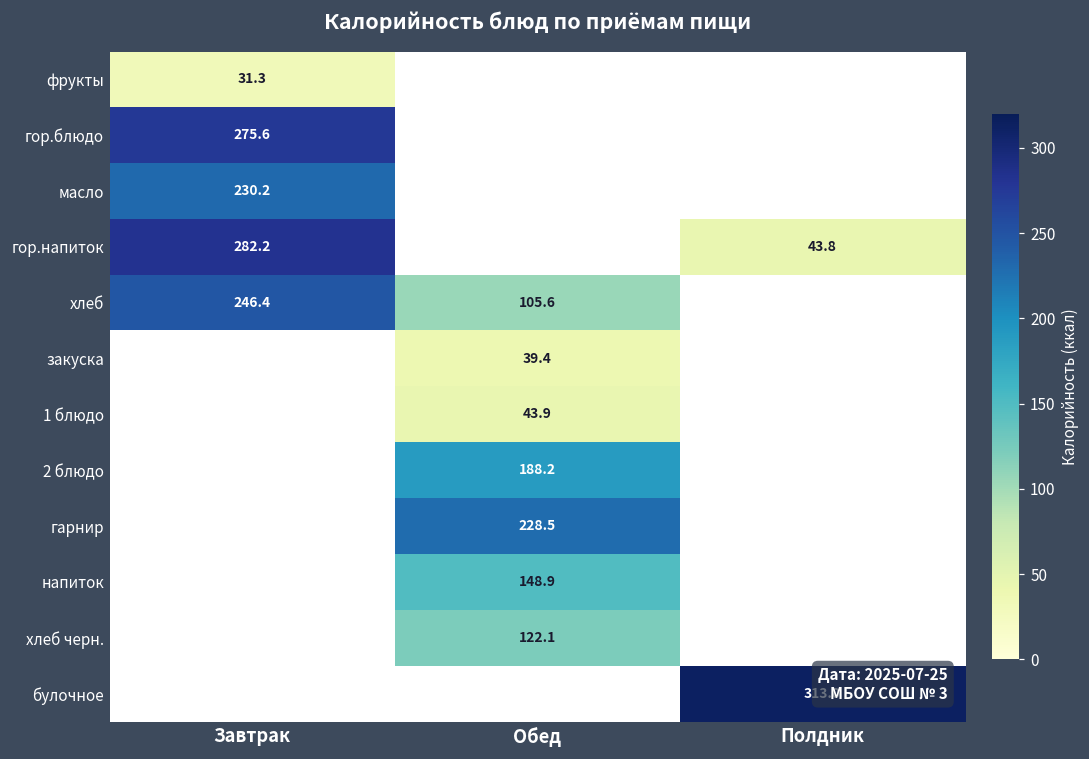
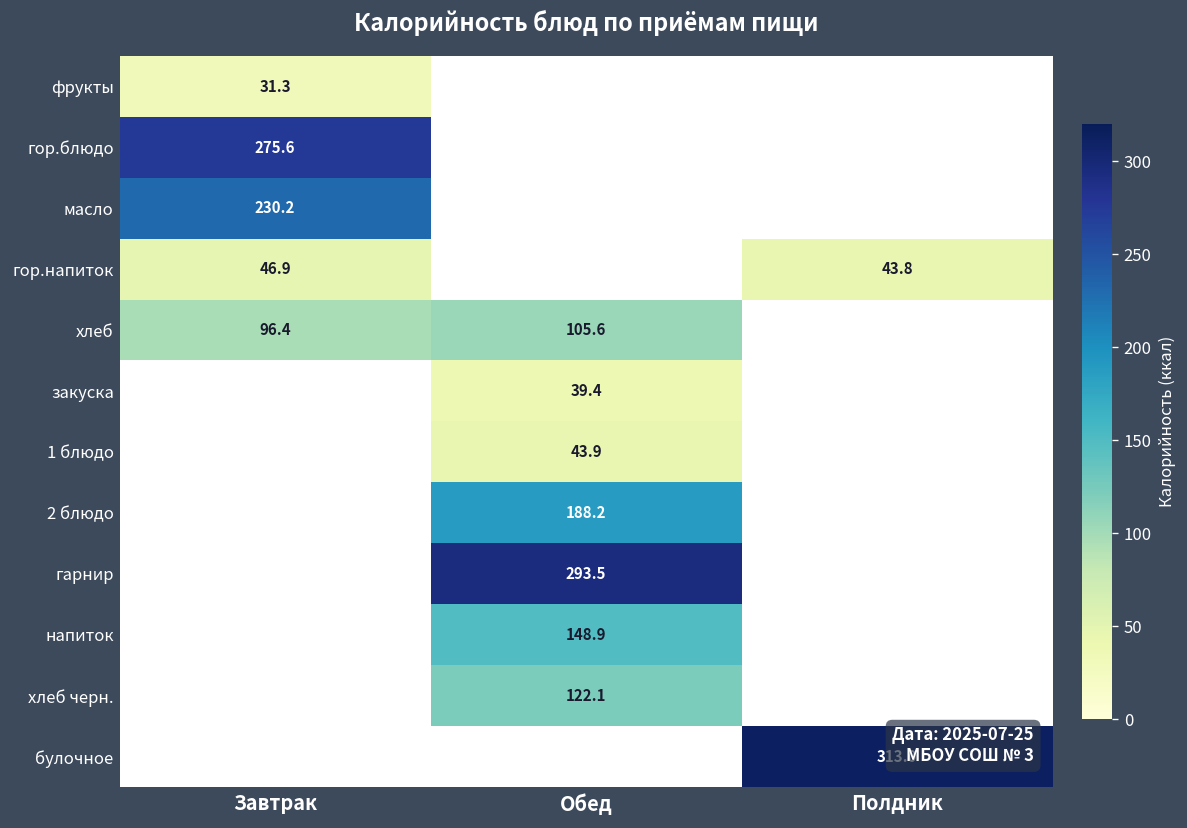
  {
    "фрукты": {
      "Завтрак": 31.3
    },
    "гор.блюдо": {
      "Завтрак": 275.6
    },
    "масло": {
      "Завтрак": 230.2
    },
    "гор.напиток": {
-     "Завтрак": 282.2,
+     "Завтрак": 46.9,
      "Полдник": 43.8
    },
    "хлеб": {
-     "Завтрак": 246.4,
+     "Завтрак": 96.4,
      "Обед": 105.6
    },
    "закуска": {
      "Обед": 39.4
    },
    "1 блюдо": {
      "Обед": 43.9
    },
    "2 блюдо": {
      "Обед": 188.2
    },
    "гарнир": {
-     "Обед": 228.5
+     "Обед": 293.5
    },
    "напиток": {
      "Обед": 148.9
    },
    "хлеб черн.": {
      "Обед": 122.1
    }
  }
